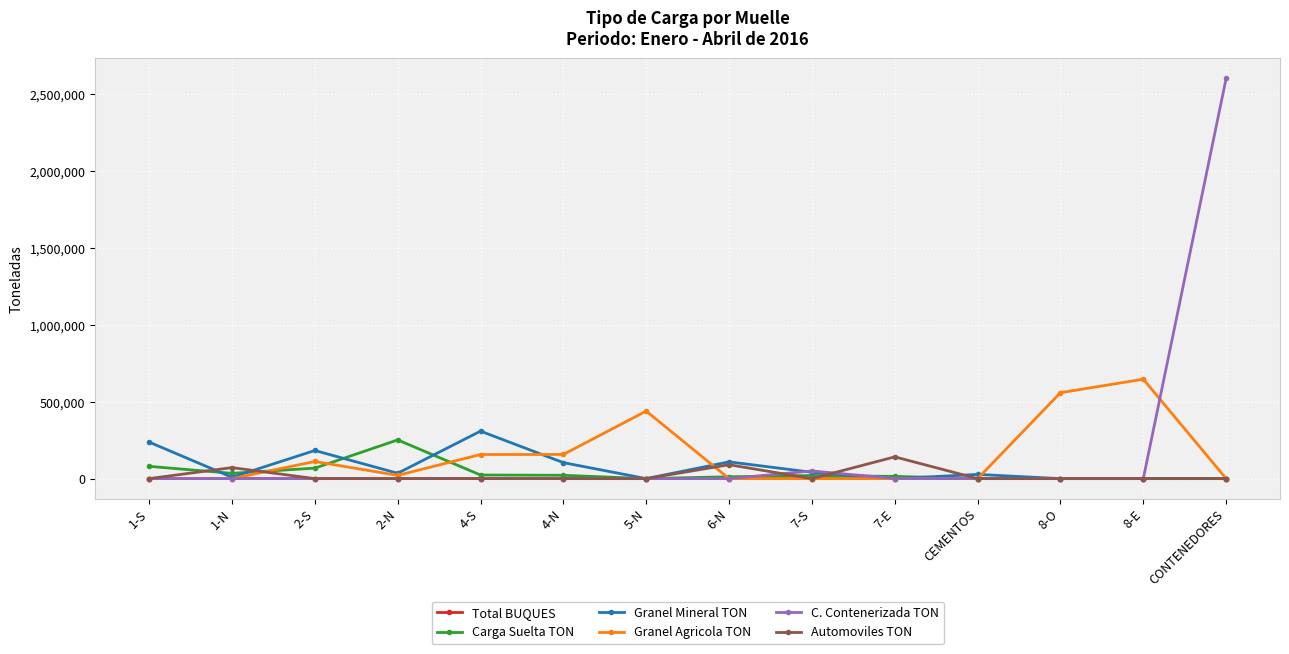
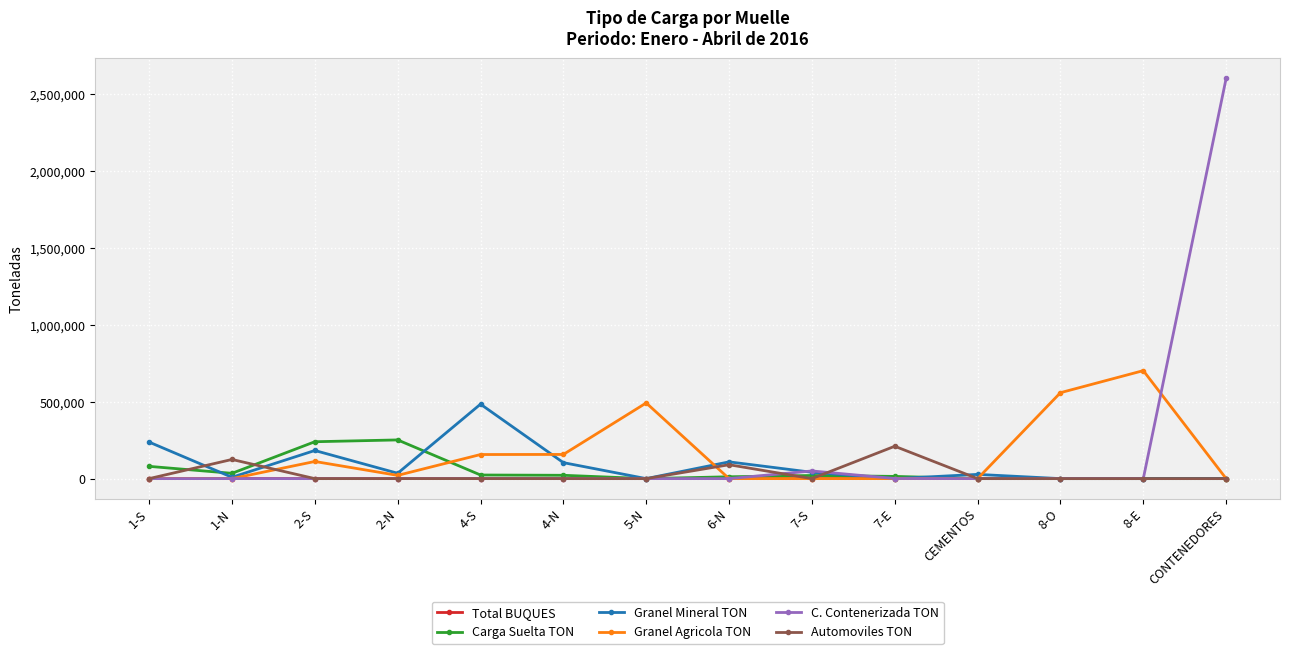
  {
    "Carga Suelta TON": {
      "1-S": "80,000",
      "1-N": "30,000",
-     "2-S": "70,000",
+     "2-S": "240,000",
      "2-N": "250,000",
      "4-S": "20,000",
      "4-N": "20,000",
      "7-S": "20,000"
    },
    "Granel Mineral TON": {
      "1-S": "240,000",
      "2-S": "180,000",
-     "4-S": "310,000",
+     "4-S": "480,000",
      "4-N": "100,000",
      "6-N": "110,000",
      "CEMENTOS": "30,000"
    },
    "Granel Agricola TON": {
      "2-S": "110,000",
      "4-S": "160,000",
      "4-N": "160,000",
-     "5-N": "440,000",
+     "5-N": "490,000",
      "8-O": "560,000",
-     "8-E": "650,000"
+     "8-E": "700,000"
    },
    "C. Contenerizada TON": {
      "CONTENEDORES": "2,600,000"
    },
    "Automoviles TON": {
-     "1-N": "70,000",
+     "1-N": "120,000",
      "6-N": "90,000",
-     "7-E": "140,000"
+     "7-E": "210,000"
    }
  }
